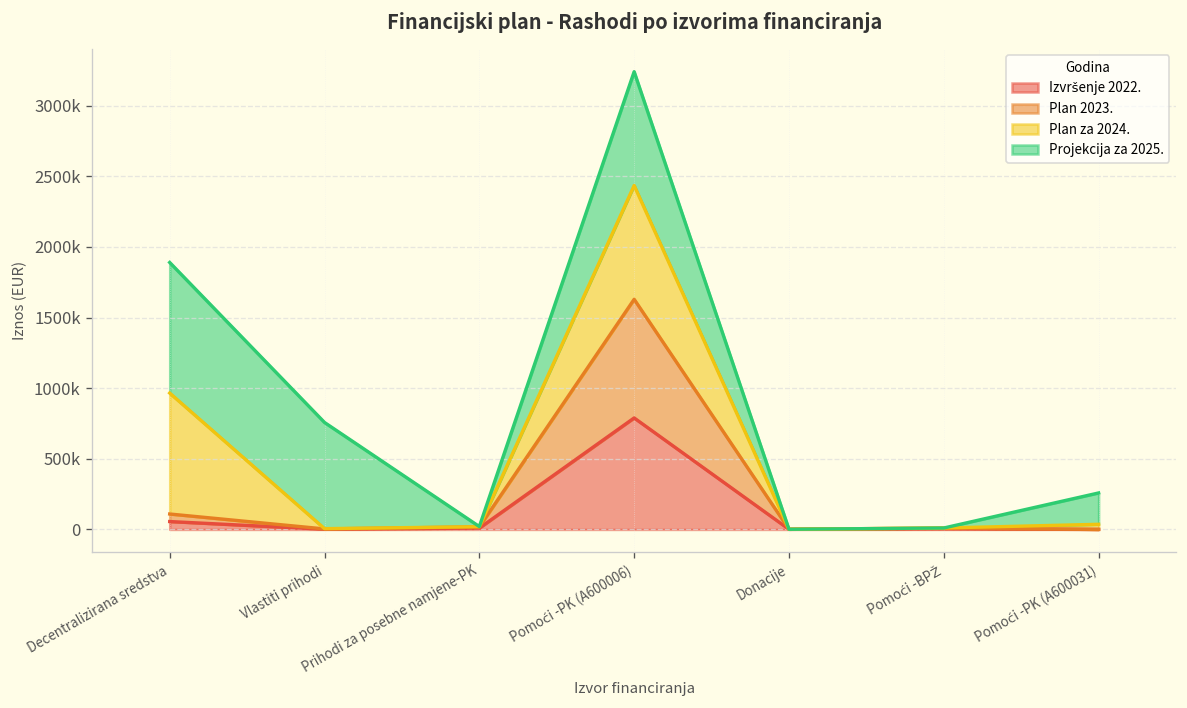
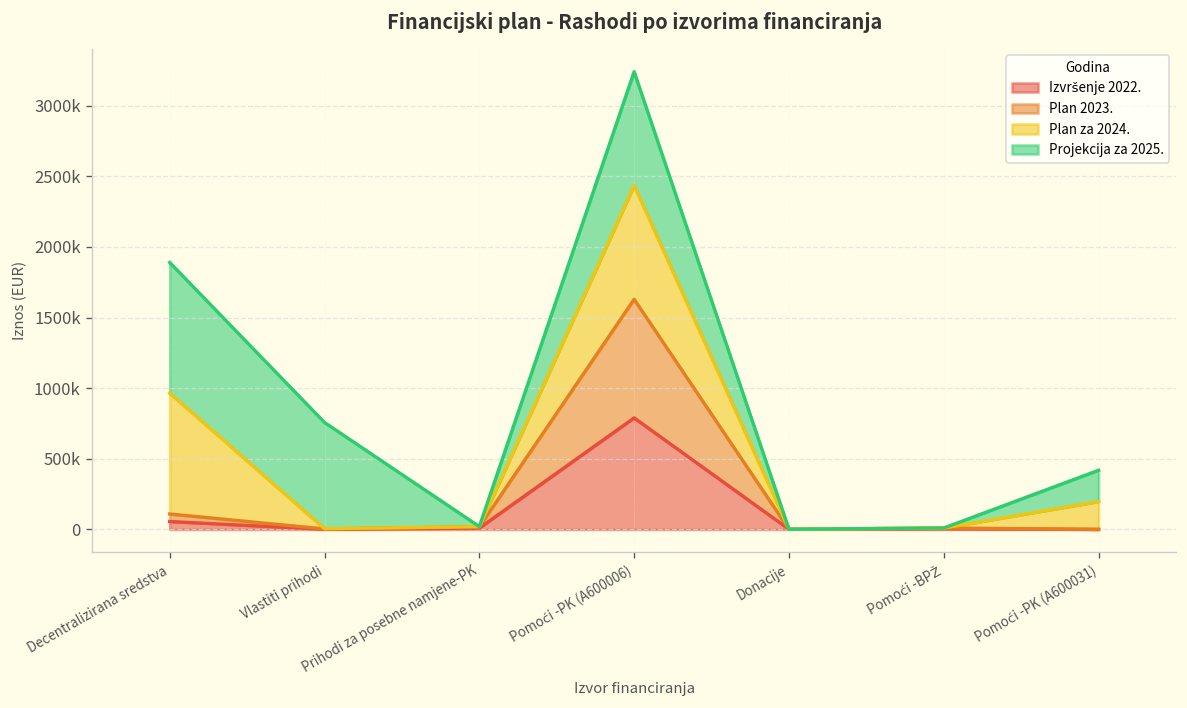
  {
    "Plan za 2024.": {
      "Decentralizirana sredstva": 860000,
      "Pomoći -PK (A600006)": 810000,
-     "Pomoći -PK (A600031)": 40000
+     "Pomoći -PK (A600031)": 200000
    },
    "Projekcija za 2025.": {
      "Decentralizirana sredstva": 920000,
      "Vlastiti prihodi": 750000,
      "Pomoći -PK (A600006)": 810000,
      "Pomoći -PK (A600031)": 220000
    }
  }
